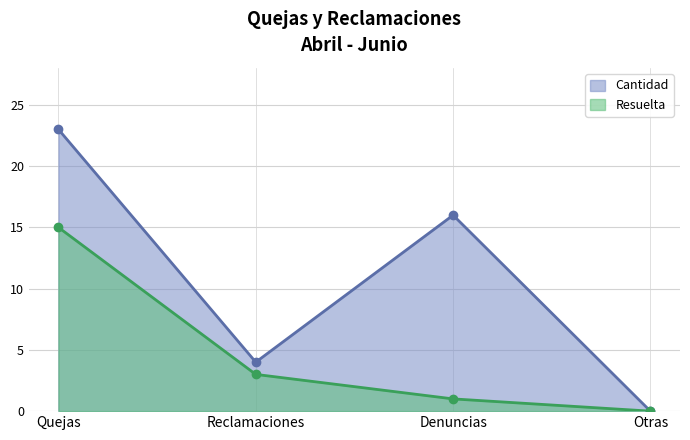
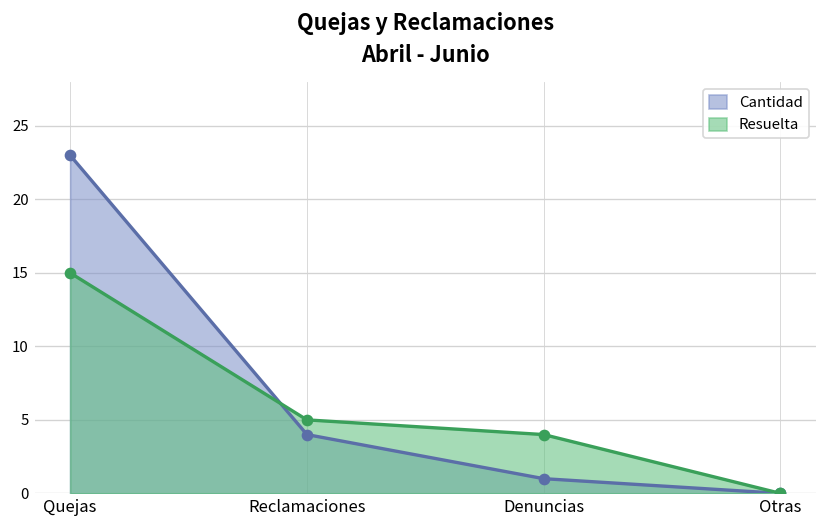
  {
    "Cantidad": {
      "Quejas": 23,
      "Reclamaciones": 4,
-     "Denuncias": 16
+     "Denuncias": 1
    },
    "Resuelta": {
      "Quejas": 15,
-     "Reclamaciones": 3,
-     "Denuncias": 1
+     "Reclamaciones": 5,
+     "Denuncias": 4
    }
  }
